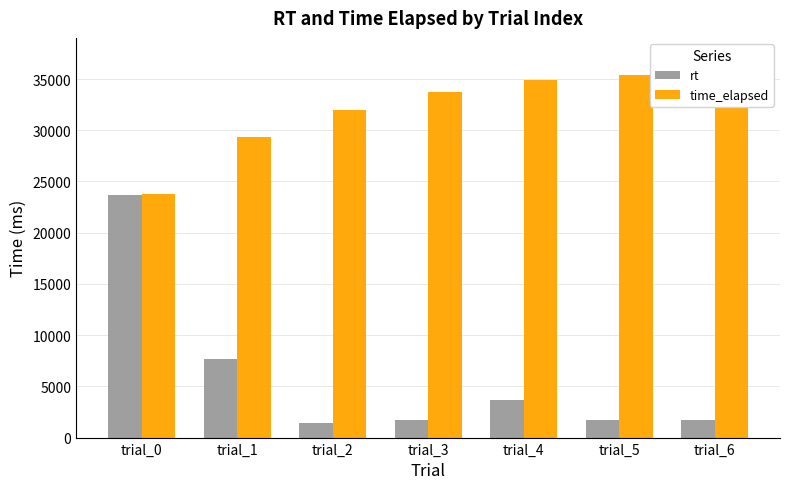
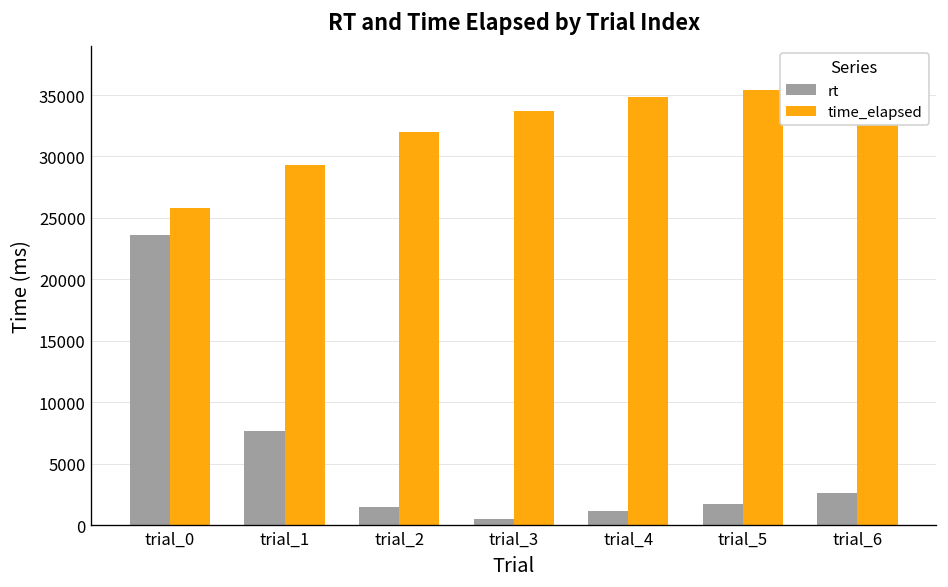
  {
    "rt": {
      "trial_0": 23600,
      "trial_1": 7700,
      "trial_2": 1500,
-     "trial_3": 1700,
-     "trial_4": 3600,
+     "trial_3": 500,
+     "trial_4": 1200,
      "trial_5": 1700,
-     "trial_6": 1700
+     "trial_6": 2600
    },
    "time_elapsed": {
-     "trial_0": 23800,
+     "trial_0": 25800,
      "trial_1": 29300,
      "trial_2": 32000,
      "trial_3": 33700,
      "trial_4": 34900,
      "trial_5": 35400
    }
  }
